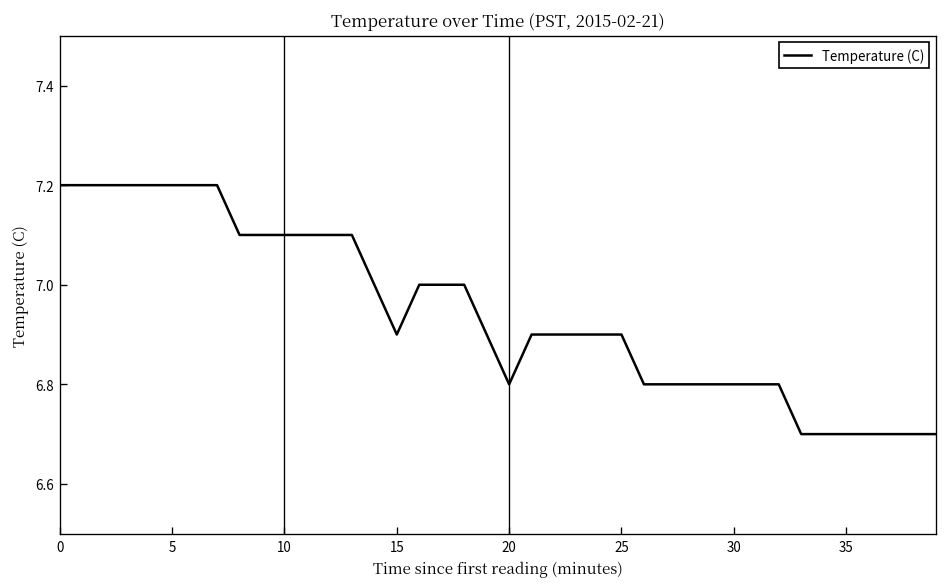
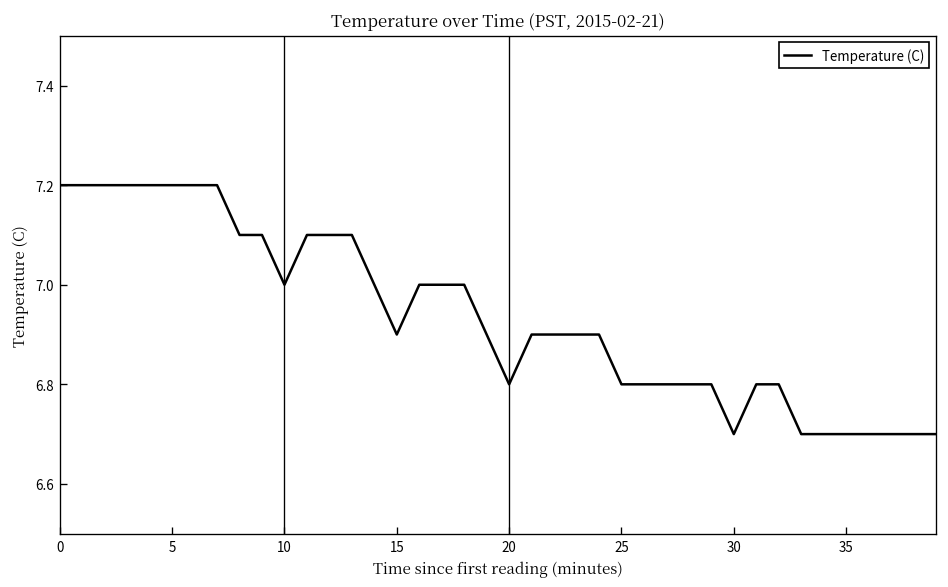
  {
    "0": 7.2,
    "5": 7.2,
-   "10": 7.1,
+   "10": 7.0,
    "15": 6.9,
    "20": 6.8,
-   "25": 6.9,
-   "30": 6.8,
+   "25": 6.8,
+   "30": 6.7,
    "35": 6.7
  }
